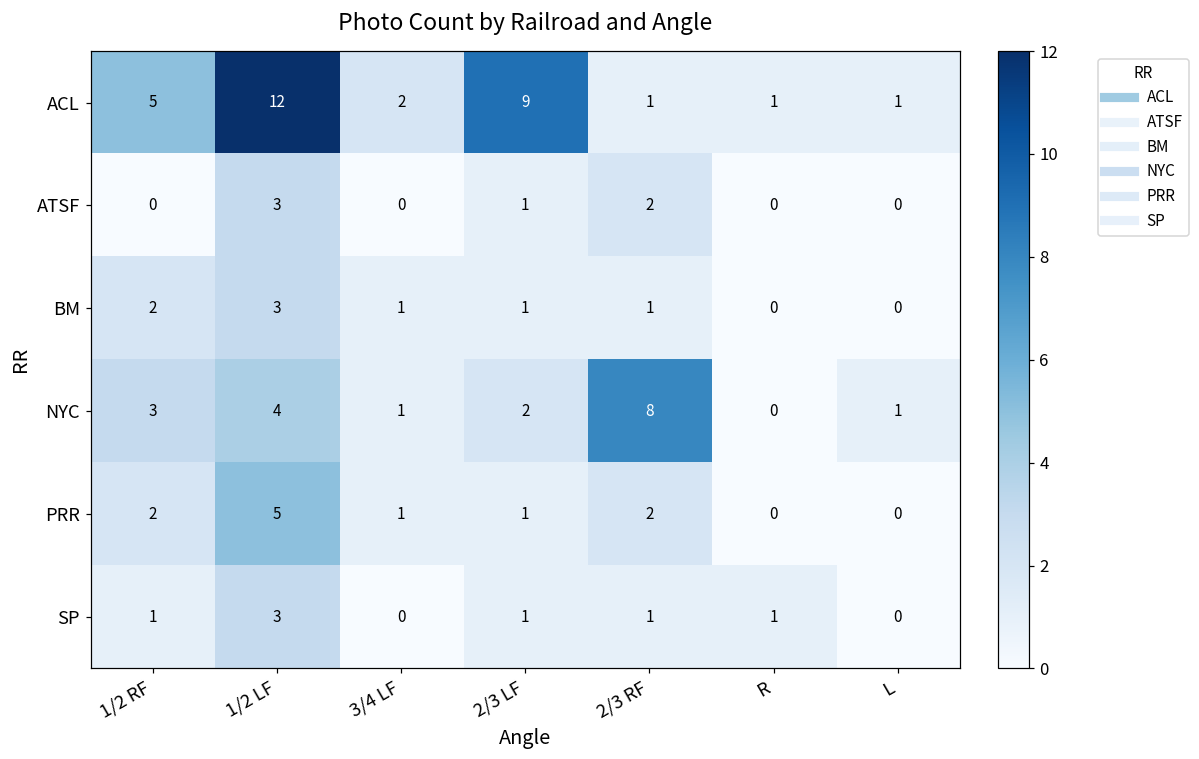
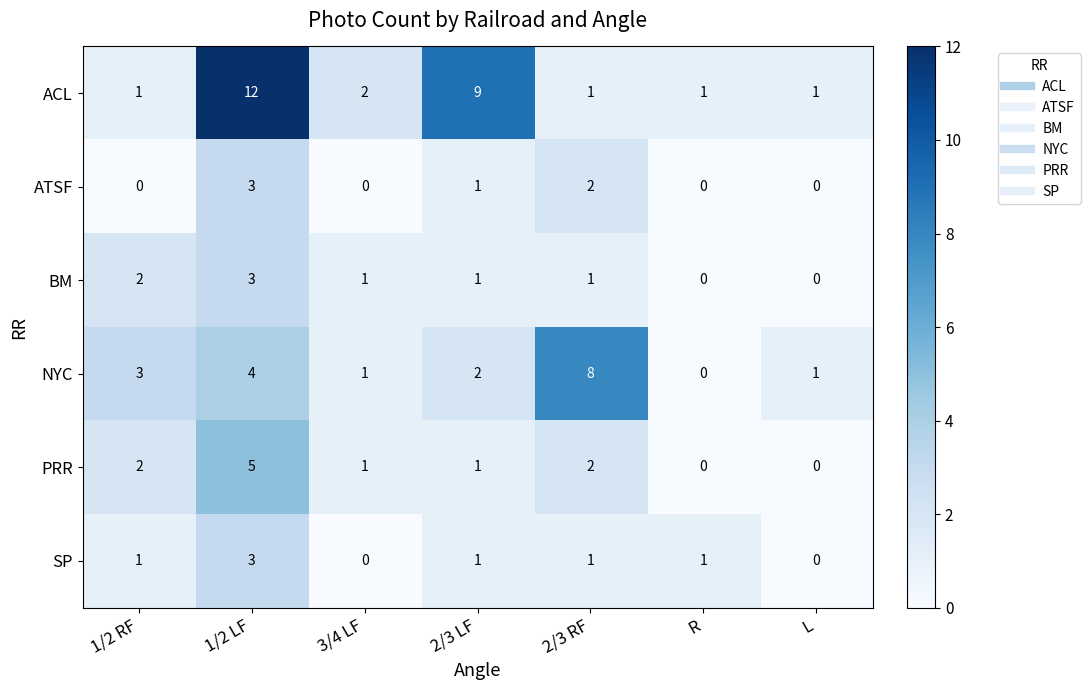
  {
    "ACL": {
-     "1/2 RF": 5,
+     "1/2 RF": 1,
      "1/2 LF": 12,
      "3/4 LF": 2,
      "2/3 LF": 9,
      "2/3 RF": 1,
      "R": 1,
      "L": 1
    },
    "ATSF": {
      "1/2 RF": 0,
      "1/2 LF": 3,
      "3/4 LF": 0,
      "2/3 LF": 1,
      "2/3 RF": 2,
      "R": 0,
      "L": 0
    },
    "BM": {
      "1/2 RF": 2,
      "1/2 LF": 3,
      "3/4 LF": 1,
      "2/3 LF": 1,
      "2/3 RF": 1,
      "R": 0,
      "L": 0
    },
    "NYC": {
      "1/2 RF": 3,
      "1/2 LF": 4,
      "3/4 LF": 1,
      "2/3 LF": 2,
      "2/3 RF": 8,
      "R": 0,
      "L": 1
    },
    "PRR": {
      "1/2 RF": 2,
      "1/2 LF": 5,
      "3/4 LF": 1,
      "2/3 LF": 1,
      "2/3 RF": 2,
      "R": 0,
      "L": 0
    },
    "SP": {
      "1/2 RF": 1,
      "1/2 LF": 3,
      "3/4 LF": 0,
      "2/3 LF": 1,
      "2/3 RF": 1,
      "R": 1,
      "L": 0
    }
  }
